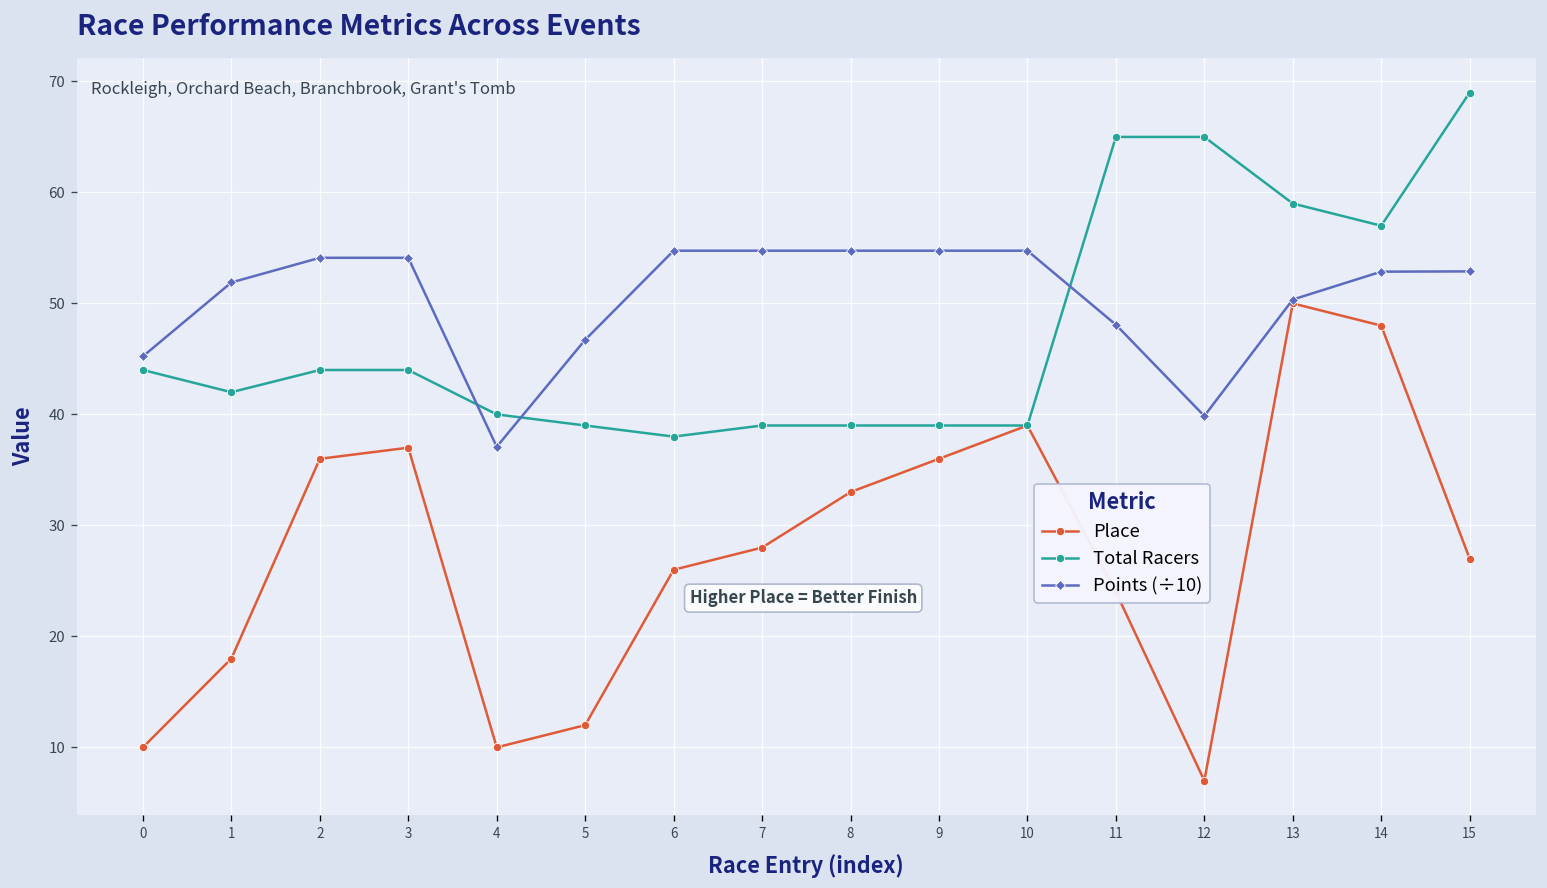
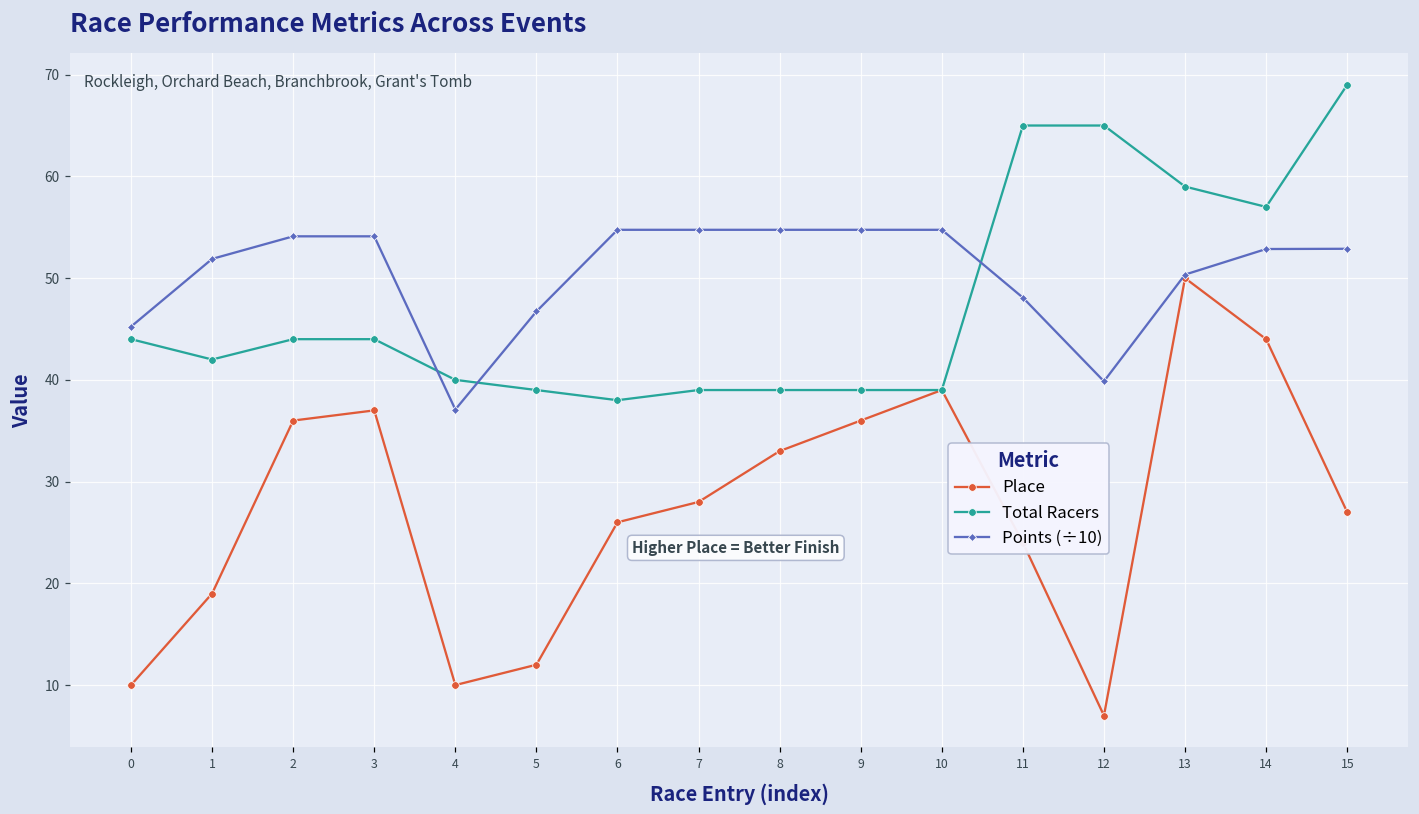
  {
    "Place": {
      "0": 10,
-     "1": 18,
+     "1": 19,
      "2": 36,
      "3": 37,
      "4": 10,
      "5": 12,
      "6": 26,
      "7": 28,
      "8": 33,
      "9": 36,
      "12": 7,
      "13": 50,
-     "14": 48,
+     "14": 44,
      "15": 27
    },
    "Total Racers": {
      "0": 44,
      "1": 42,
      "2": 44,
      "3": 44,
      "4": 40,
      "5": 39,
      "6": 38,
      "7": 39,
      "8": 39,
      "9": 39,
      "11": 65,
      "12": 65,
      "13": 59,
      "14": 57,
      "15": 69
    },
    "Points (÷10)": {
      "0": 45,
      "1": 52,
      "2": 54,
      "3": 54,
      "4": 37,
      "5": 47,
      "6": 55,
      "7": 55,
      "8": 55,
      "9": 55,
      "10": 55,
      "11": 48,
      "12": 40,
      "13": 50,
      "14": 53,
      "15": 53
    }
  }
